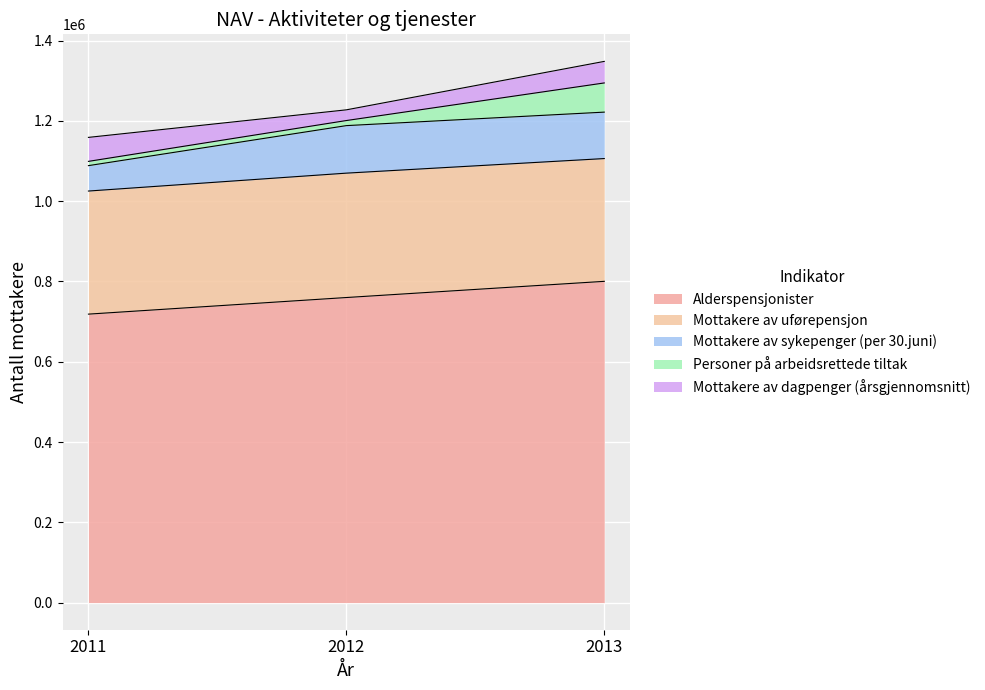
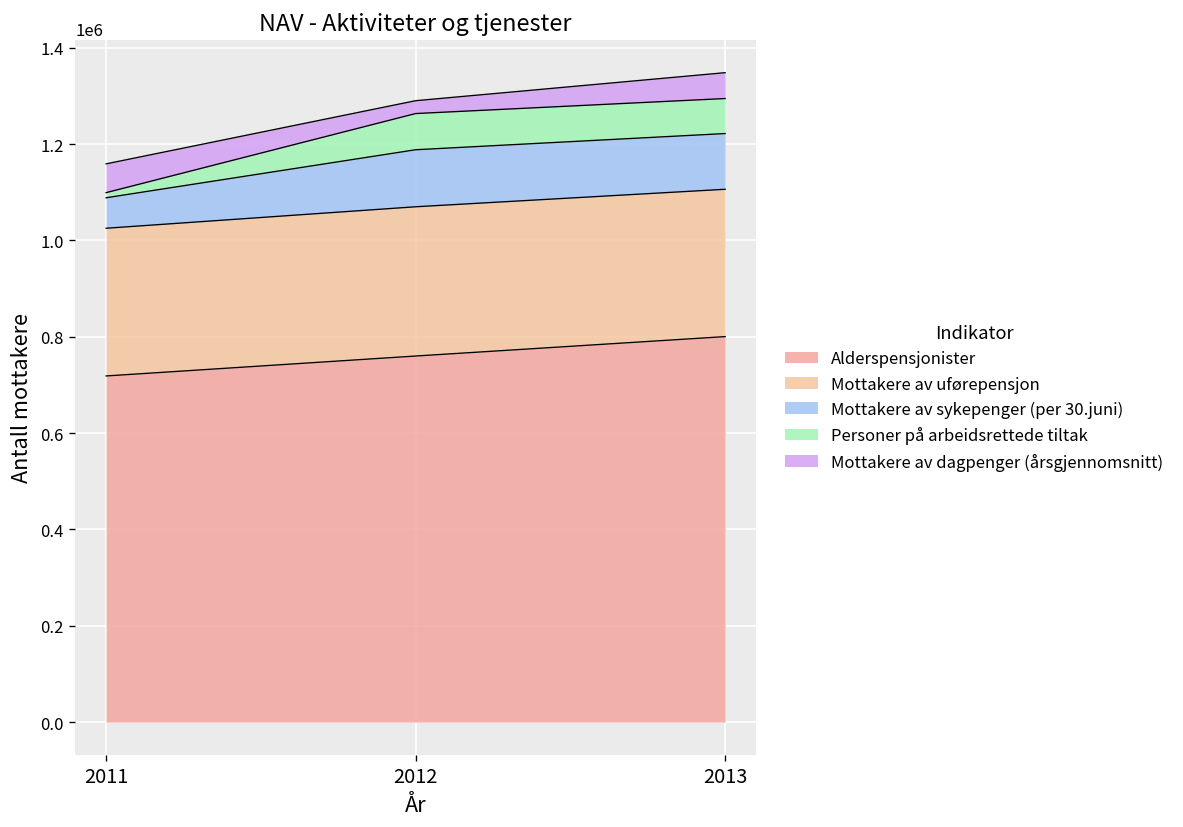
  {
    "Mottakere av sykepenger (per 30.juni)": {
      "2011": 60000,
      "2012": 120000,
      "2013": 120000
    },
    "Personer på arbeidsrettede tiltak": {
      "2011": 10000,
-     "2012": 10000,
+     "2012": 80000,
      "2013": 70000
    },
    "Mottakere av dagpenger (årsgjennomsnitt)": {
      "2011": 60000,
      "2012": 30000,
      "2013": 50000
    }
  }
